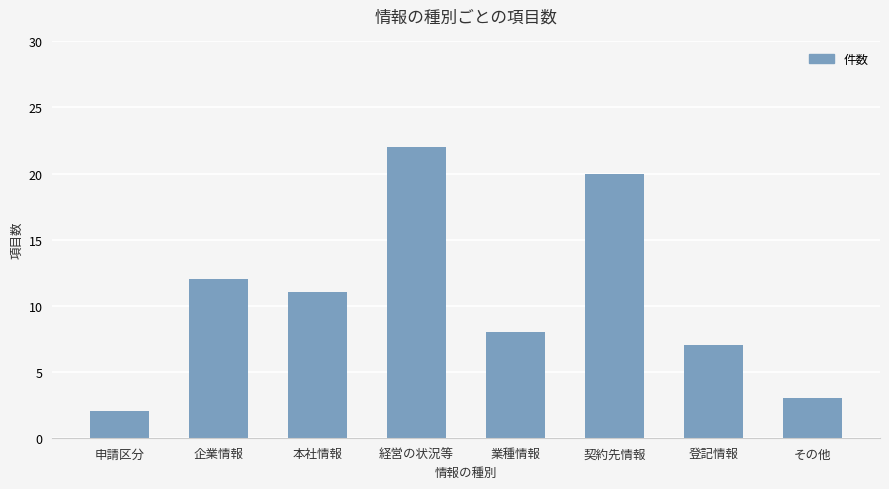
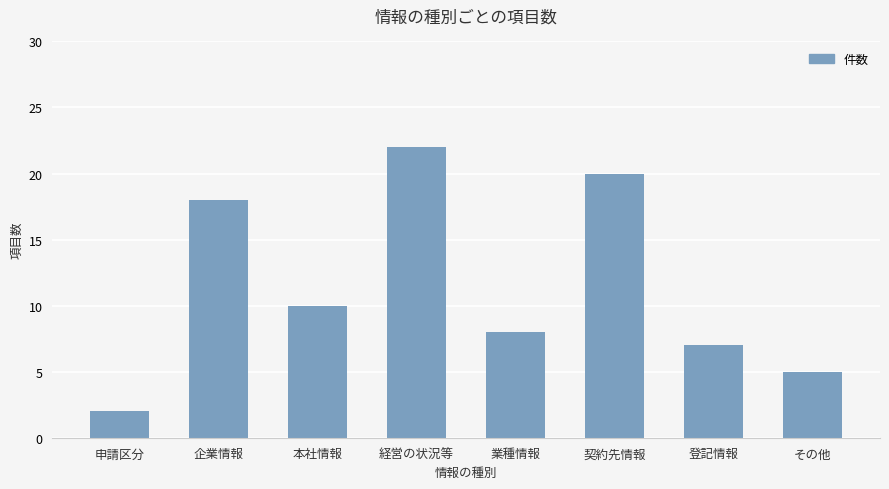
  {
    "申請区分": 2,
-   "企業情報": 12,
-   "本社情報": 11,
+   "企業情報": 18,
+   "本社情報": 10,
    "経営の状況等": 22,
    "業種情報": 8,
    "契約先情報": 20,
    "登記情報": 7,
-   "その他": 3
+   "その他": 5
  }
